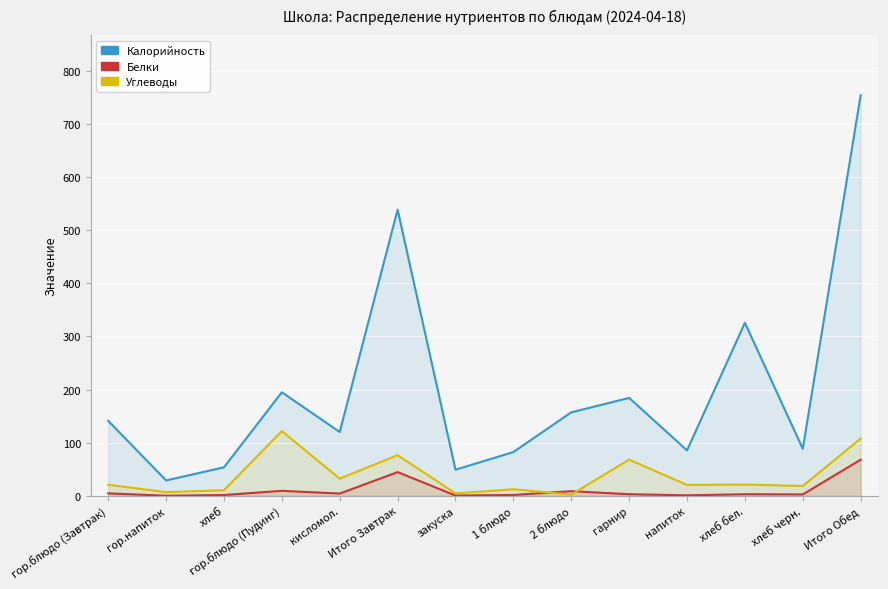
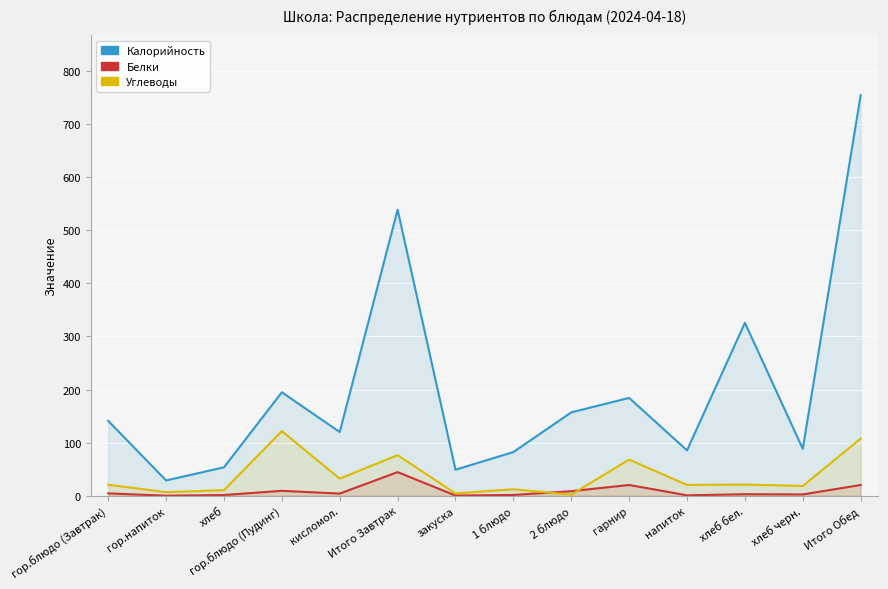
  {
    "Калорийность": {
      "гор.блюдо (Завтрак)": 140,
      "гор.напиток": 30,
      "хлеб": 50,
      "гор.блюдо (Пудинг)": 190,
      "кисломол.": 120,
      "Итого Завтрак": 540,
      "закуска": 50,
      "1 блюдо": 80,
      "2 блюдо": 160,
      "гарнир": 180,
      "напиток": 90,
      "хлеб бел.": 330,
      "хлеб черн.": 90,
      "Итого Обед": 750
    },
    "Белки": {
      "гор.блюдо (Завтрак)": 0,
      "гор.напиток": 0,
      "хлеб": 0,
      "гор.блюдо (Пудинг)": 10,
      "кисломол.": 0,
      "Итого Завтрак": 40,
      "1 блюдо": 0,
      "2 блюдо": 10,
-     "гарнир": 0,
+     "гарнир": 20,
      "напиток": 0,
      "хлеб бел.": 0,
      "хлеб черн.": 0,
-     "Итого Обед": 70
+     "Итого Обед": 20
    },
    "Углеводы": {
      "гор.блюдо (Завтрак)": 20,
      "гор.напиток": 10,
      "хлеб": 10,
      "гор.блюдо (Пудинг)": 120,
      "кисломол.": 30,
      "Итого Завтрак": 80,
      "1 блюдо": 10,
      "2 блюдо": 0,
      "гарнир": 70,
      "напиток": 20,
      "хлеб бел.": 20,
      "хлеб черн.": 20,
      "Итого Обед": 110
    }
  }
